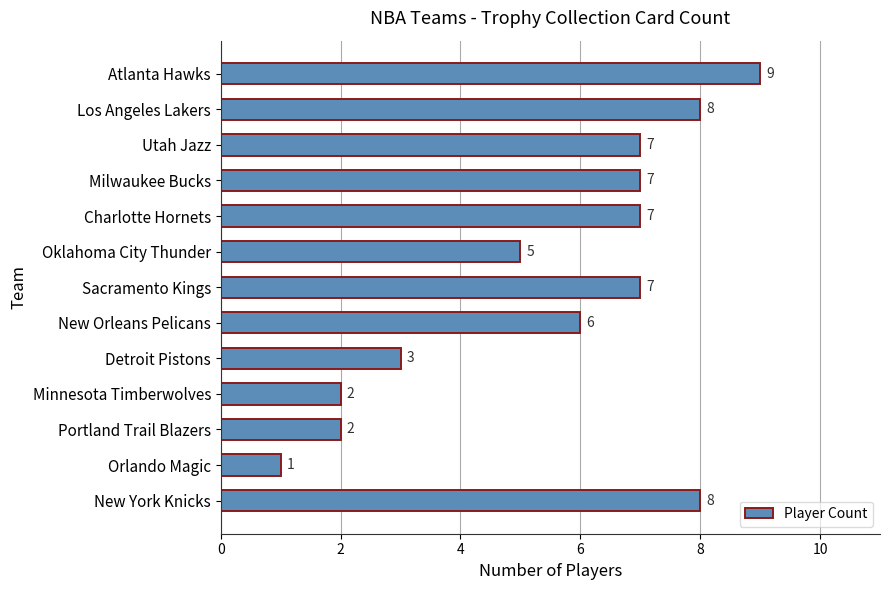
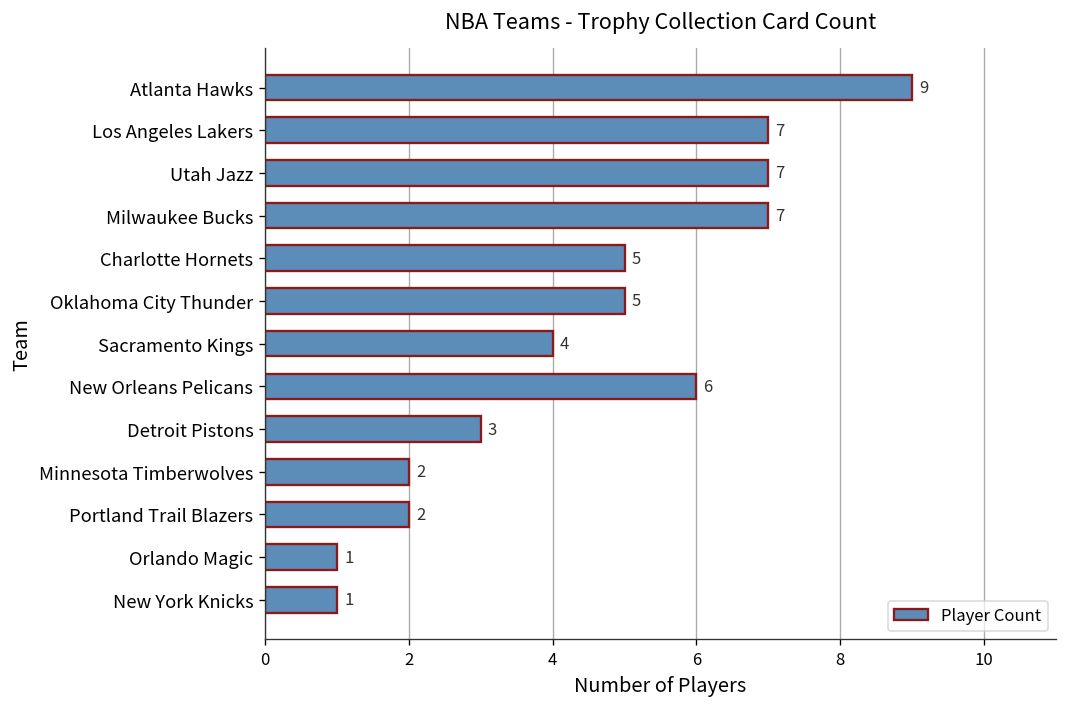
  {
    "Atlanta Hawks": 9,
-   "Los Angeles Lakers": 8,
+   "Los Angeles Lakers": 7,
    "Utah Jazz": 7,
    "Milwaukee Bucks": 7,
-   "Charlotte Hornets": 7,
+   "Charlotte Hornets": 5,
    "Oklahoma City Thunder": 5,
-   "Sacramento Kings": 7,
+   "Sacramento Kings": 4,
    "New Orleans Pelicans": 6,
    "Detroit Pistons": 3,
    "Minnesota Timberwolves": 2,
    "Portland Trail Blazers": 2,
    "Orlando Magic": 1,
-   "New York Knicks": 8
+   "New York Knicks": 1
  }
